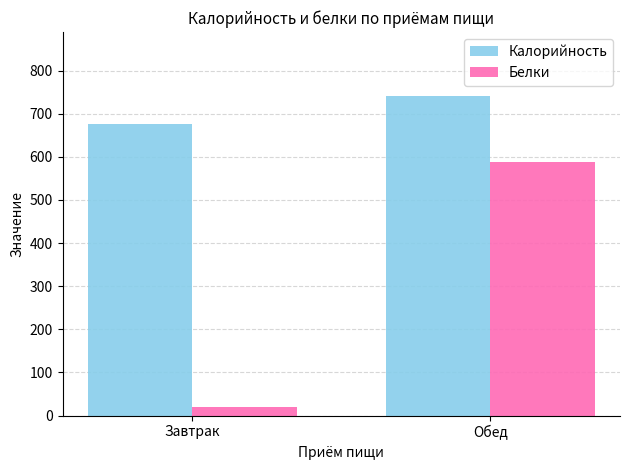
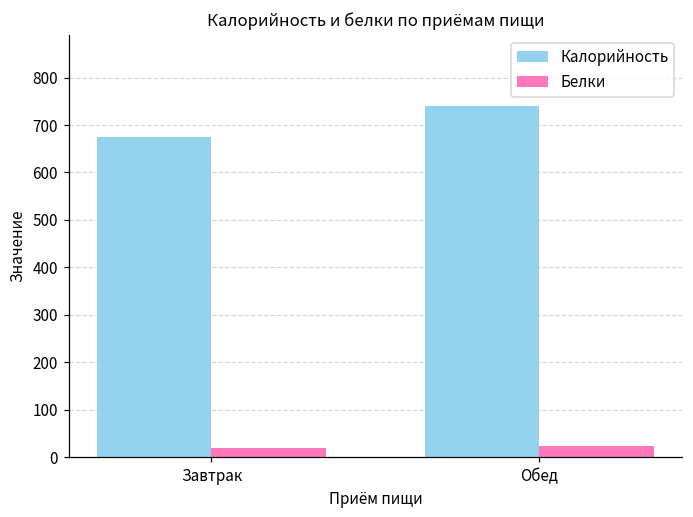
  {
    "Калорийность": {
      "Завтрак": 680,
      "Обед": 740
    },
    "Белки": {
      "Завтрак": 20,
-     "Обед": 590
+     "Обед": 20
    }
  }
